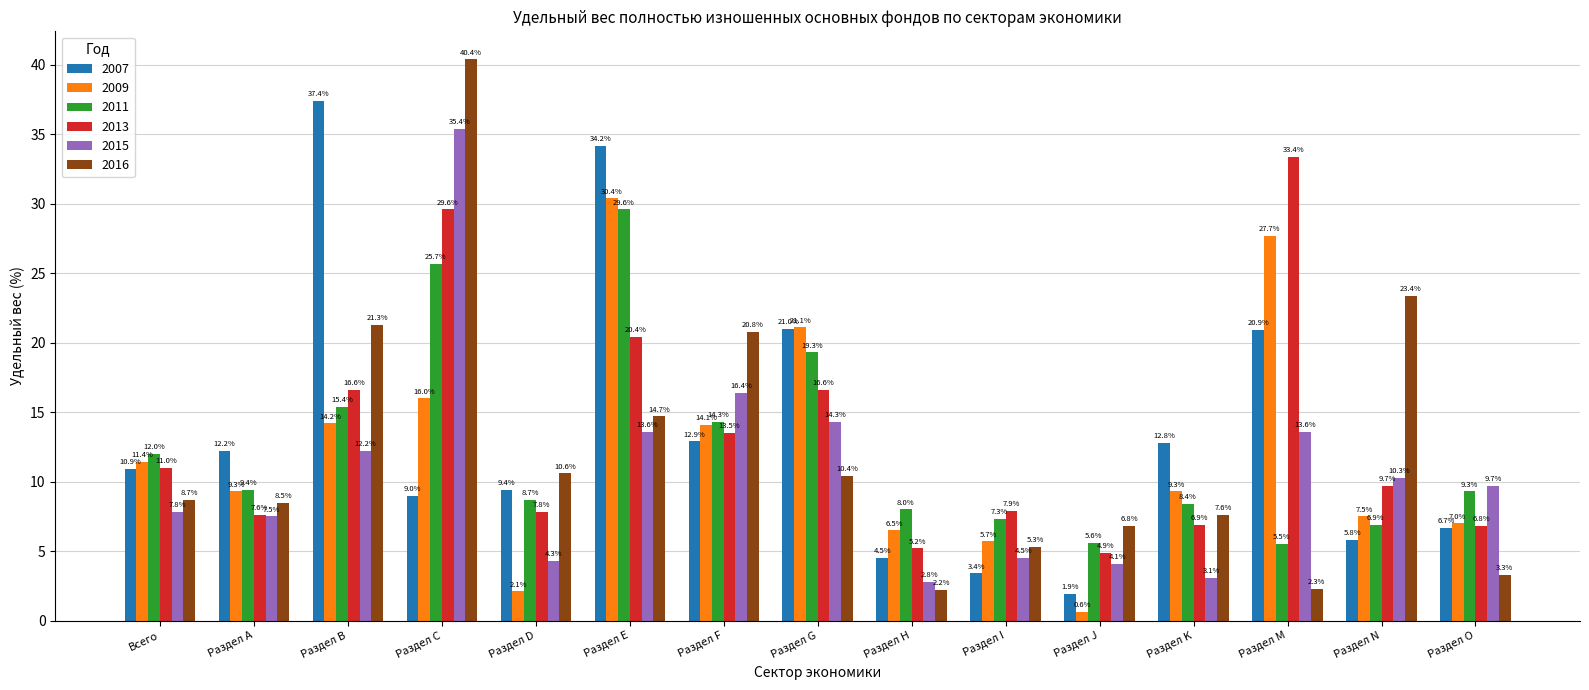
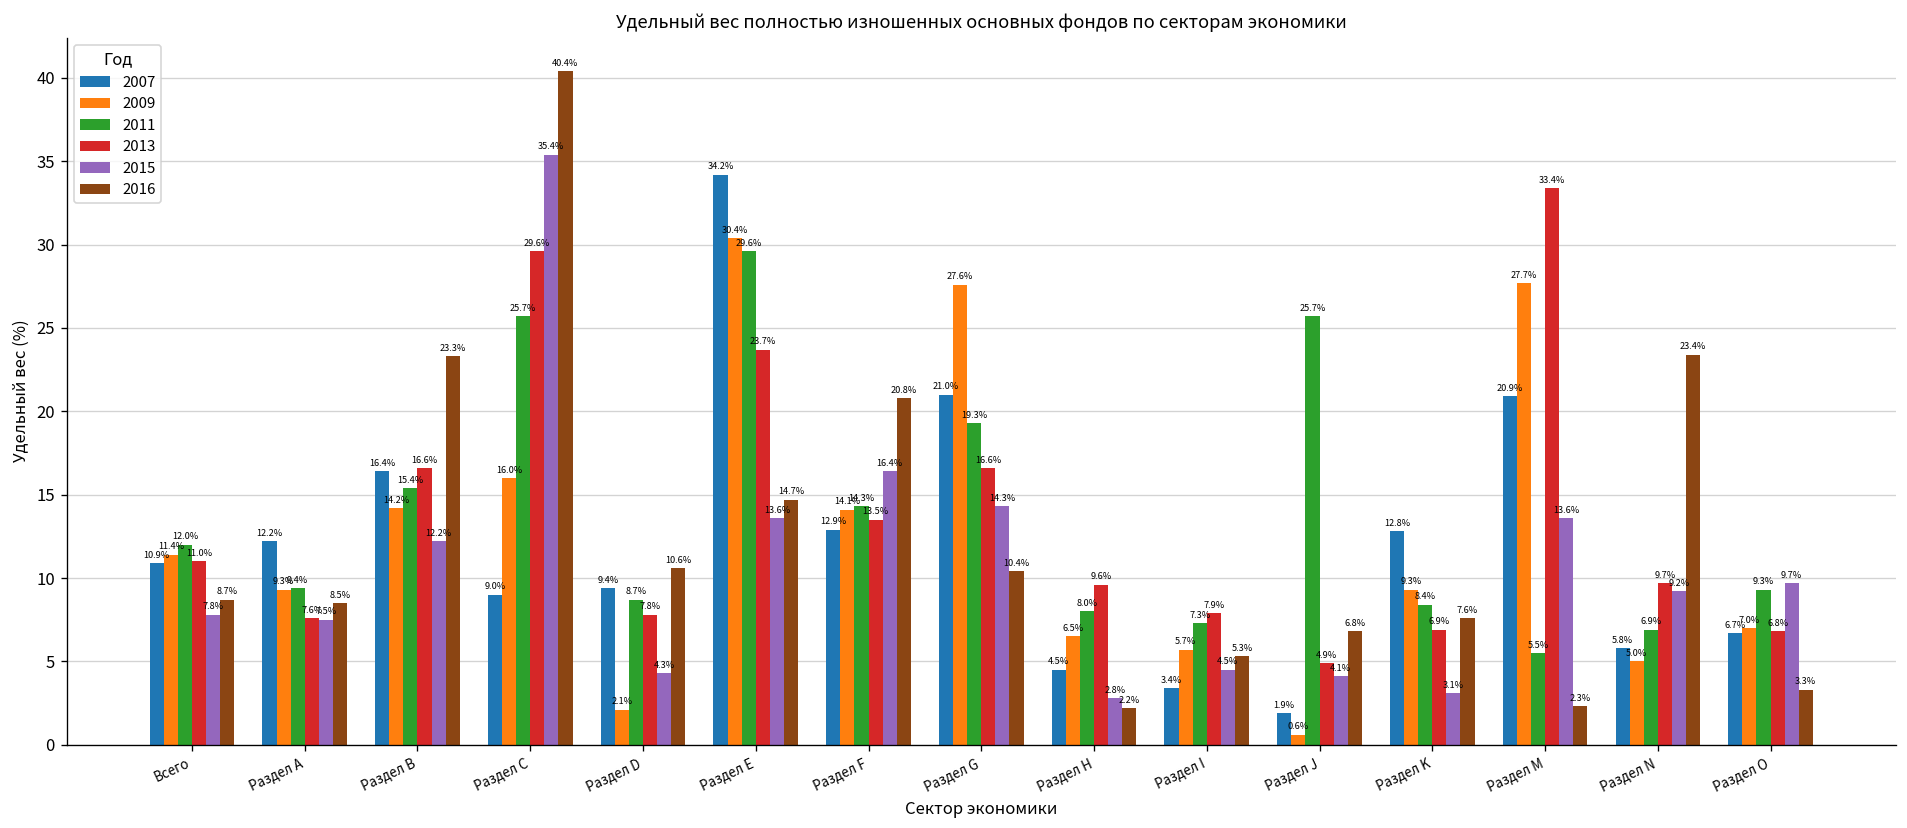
  {
    "2007": {
      "Всего": "10.9%",
      "Раздел А": "12.2%",
-     "Раздел В": "37.4%",
+     "Раздел В": "16.4%",
      "Раздел С": "9.0%",
      "Раздел D": "9.4%",
      "Раздел Е": "34.2%",
      "Раздел F": "12.9%",
      "Раздел Н": "4.5%",
      "Раздел I": "3.4%",
      "Раздел J": "1.9%",
      "Раздел K": "12.8%",
      "Раздел M": "20.9%",
      "Раздел N": "5.8%"
    },
    "2009": {
      "Всего": "11.4%",
      "Раздел В": "14.2%",
      "Раздел С": "16.0%",
      "Раздел D": "2.1%",
      "Раздел Е": "30.4%",
-     "Раздел G": "21.1%",
+     "Раздел G": "27.6%",
      "Раздел Н": "6.5%",
      "Раздел I": "5.7%",
      "Раздел J": "0.6%",
      "Раздел K": "9.3%",
      "Раздел M": "27.7%",
-     "Раздел N": "7.5%"
+     "Раздел N": "5.0%"
    },
    "2011": {
      "Всего": "12.0%",
      "Раздел В": "15.4%",
      "Раздел С": "25.7%",
      "Раздел D": "8.7%",
      "Раздел Е": "29.6%",
      "Раздел G": "19.3%",
      "Раздел Н": "8.0%",
      "Раздел I": "7.3%",
-     "Раздел J": "5.6%",
+     "Раздел J": "25.7%",
      "Раздел K": "8.4%",
      "Раздел M": "5.5%",
      "Раздел N": "6.9%",
      "Раздел O": "9.3%"
    },
    "2013": {
      "Всего": "11.0%",
      "Раздел В": "16.6%",
      "Раздел С": "29.6%",
      "Раздел D": "7.8%",
-     "Раздел Е": "20.4%",
+     "Раздел Е": "23.7%",
      "Раздел F": "13.5%",
      "Раздел G": "16.6%",
-     "Раздел Н": "5.2%",
+     "Раздел Н": "9.6%",
      "Раздел I": "7.9%",
      "Раздел J": "4.9%",
      "Раздел K": "6.9%",
      "Раздел M": "33.4%",
      "Раздел N": "9.7%",
      "Раздел O": "6.8%"
    },
    "2015": {
      "Всего": "7.8%",
      "Раздел В": "12.2%",
      "Раздел С": "35.4%",
      "Раздел D": "4.3%",
      "Раздел Е": "13.6%",
      "Раздел F": "16.4%",
      "Раздел G": "14.3%",
      "Раздел Н": "2.8%",
      "Раздел I": "4.5%",
      "Раздел J": "4.1%",
      "Раздел K": "3.1%",
      "Раздел M": "13.6%",
-     "Раздел N": "10.3%",
+     "Раздел N": "9.2%",
      "Раздел O": "9.7%"
    },
    "2016": {
      "Всего": "8.7%",
      "Раздел А": "8.5%",
-     "Раздел В": "21.3%",
+     "Раздел В": "23.3%",
      "Раздел С": "40.4%",
      "Раздел D": "10.6%",
      "Раздел Е": "14.7%",
      "Раздел F": "20.8%",
      "Раздел G": "10.4%",
      "Раздел Н": "2.2%",
      "Раздел I": "5.3%",
      "Раздел J": "6.8%",
      "Раздел K": "7.6%",
      "Раздел M": "2.3%",
      "Раздел N": "23.4%",
      "Раздел O": "3.3%"
    }
  }
